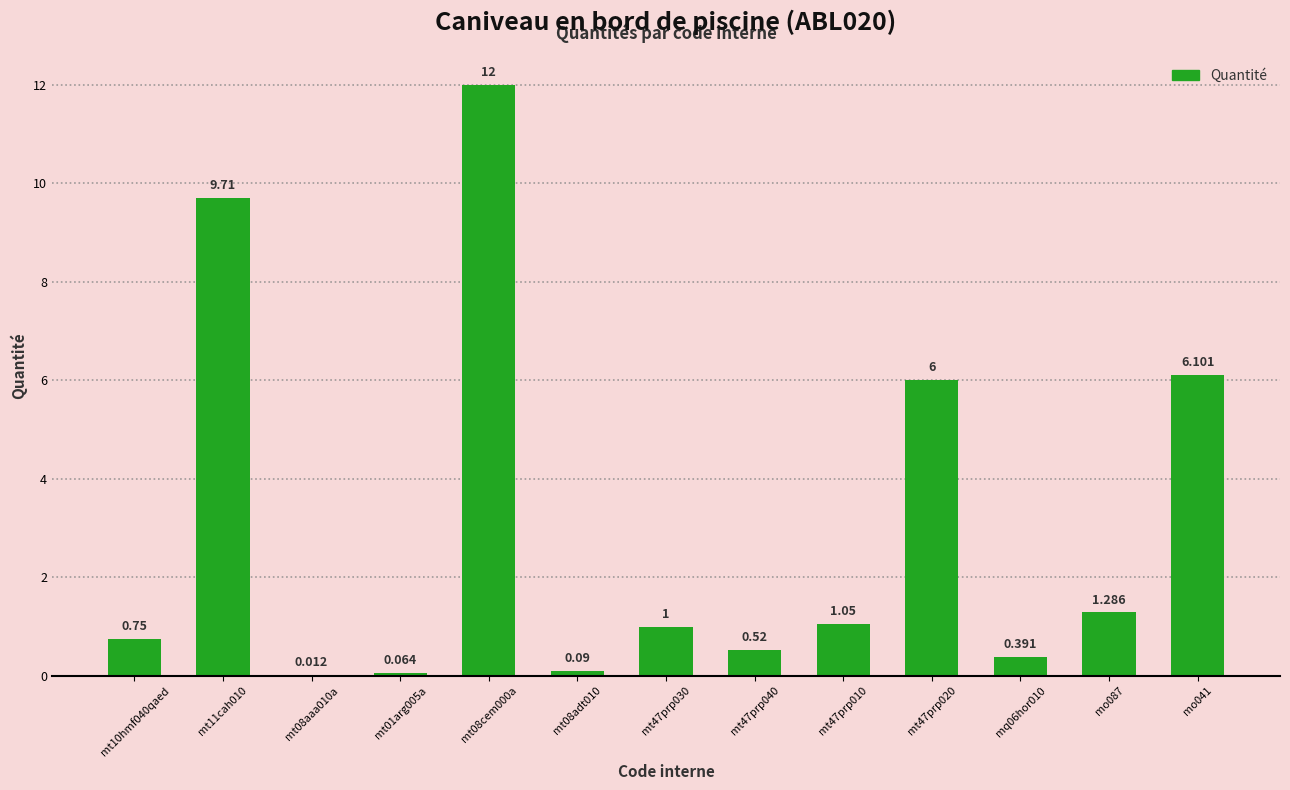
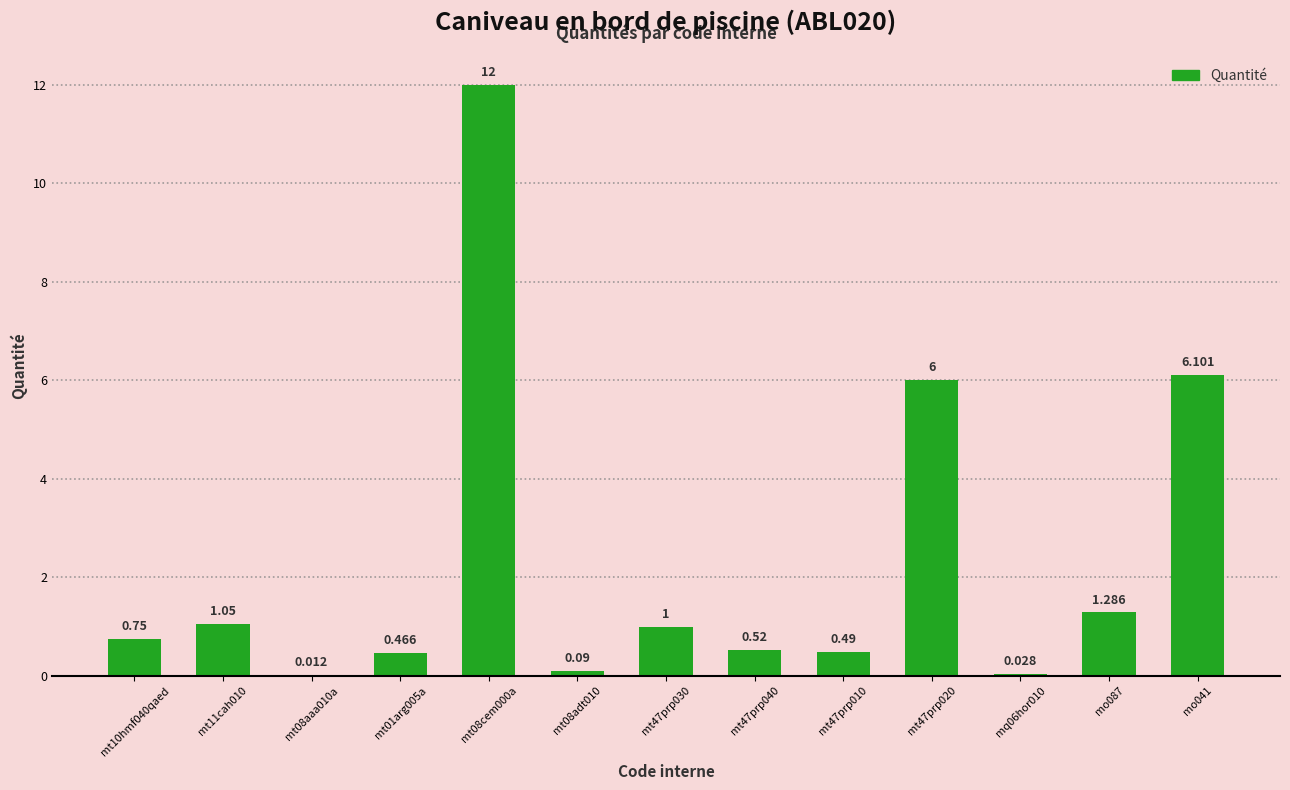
  {
    "mt10hmf040qaed": 0.75,
-   "mt11cah010": 9.71,
+   "mt11cah010": 1.05,
    "mt08aaa010a": 0.012,
-   "mt01arg005a": 0.064,
+   "mt01arg005a": 0.466,
    "mt08cem000a": 12,
    "mt08adt010": 0.09,
    "mt47prp030": 1,
    "mt47prp040": 0.52,
-   "mt47prp010": 1.05,
+   "mt47prp010": 0.49,
    "mt47prp020": 6,
-   "mq06hor010": 0.391,
+   "mq06hor010": 0.028,
    "mo087": 1.286,
    "mo041": 6.101
  }
